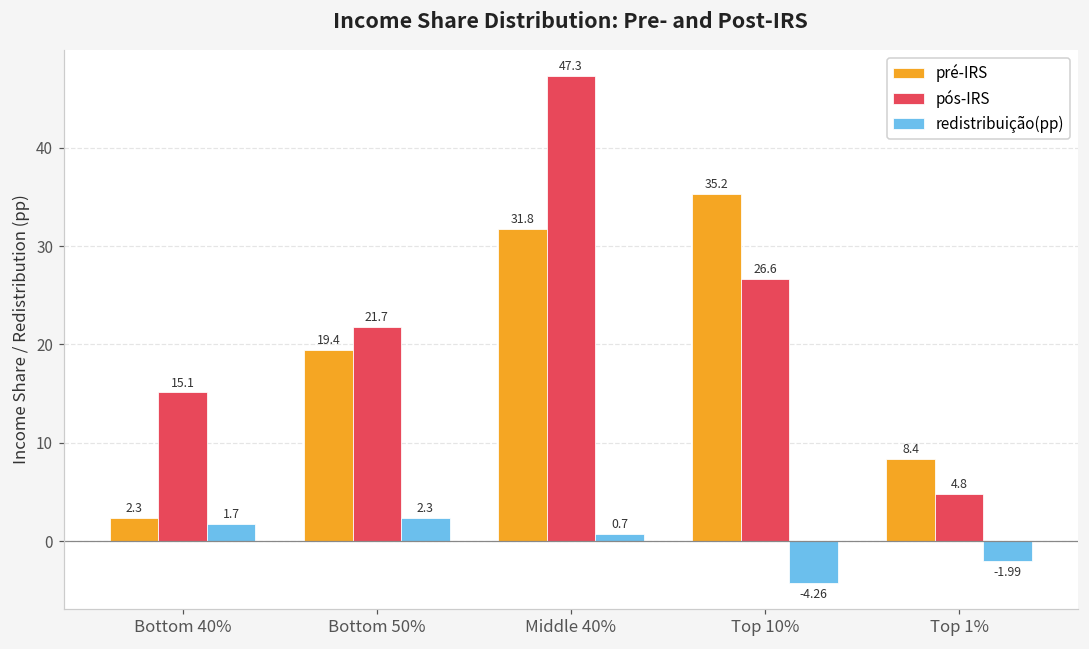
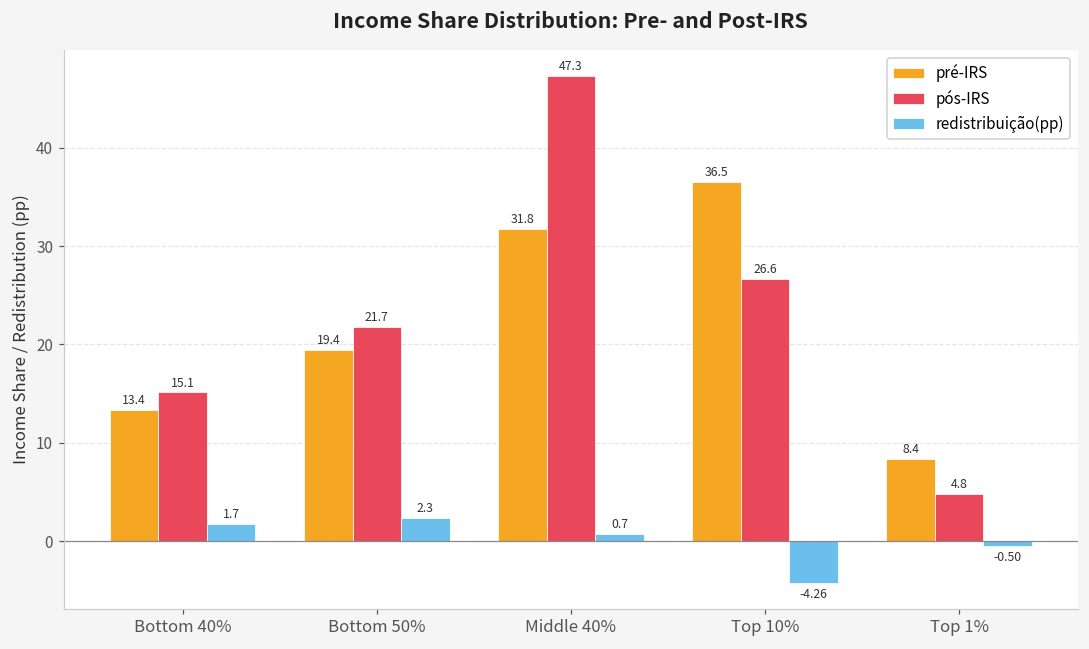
  {
    "pré-IRS": {
-     "Bottom 40%": 2.3,
+     "Bottom 40%": 13.4,
      "Bottom 50%": 19.4,
      "Middle 40%": 31.8,
-     "Top 10%": 35.2,
+     "Top 10%": 36.5,
      "Top 1%": 8.4
    },
    "pós-IRS": {
      "Bottom 40%": 15.1,
      "Bottom 50%": 21.7,
      "Middle 40%": 47.3,
      "Top 10%": 26.6,
      "Top 1%": 4.8
    },
    "redistribuição(pp)": {
      "Bottom 40%": 1.7,
      "Bottom 50%": 2.3,
      "Middle 40%": 0.7,
      "Top 10%": -4.26,
-     "Top 1%": -1.99
+     "Top 1%": -0.50
    }
  }
